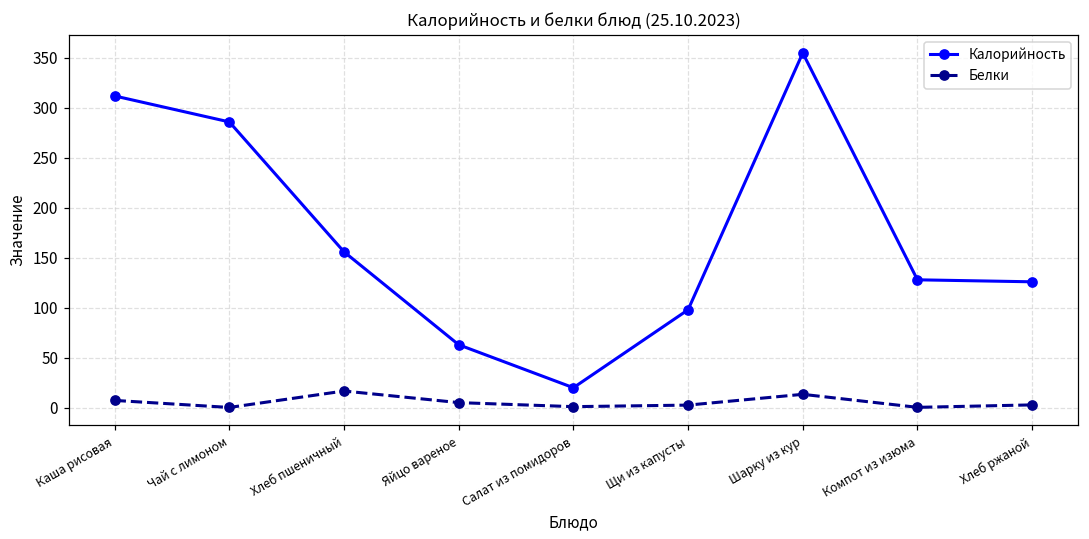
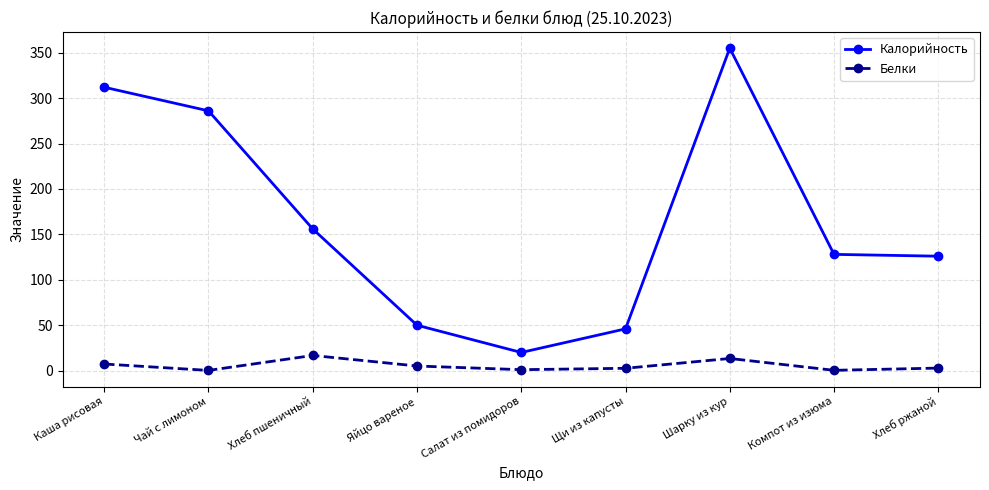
  {
    "Калорийность": {
      "Каша рисовая": 310,
      "Чай с лимоном": 290,
      "Хлеб пшеничный": 160,
-     "Яйцо вареное": 60,
+     "Яйцо вареное": 50,
      "Салат из помидоров": 20,
-     "Щи из капусты": 100,
+     "Щи из капусты": 50,
      "Шарку из кур": 360,
      "Компот из изюма": 130,
      "Хлеб ржаной": 130
    },
    "Белки": {
      "Каша рисовая": 10,
      "Чай с лимоном": 0,
      "Хлеб пшеничный": 20,
      "Яйцо вареное": 10,
      "Салат из помидоров": 0,
      "Щи из капусты": 0,
      "Шарку из кур": 10,
      "Компот из изюма": 0,
      "Хлеб ржаной": 0
    }
  }
